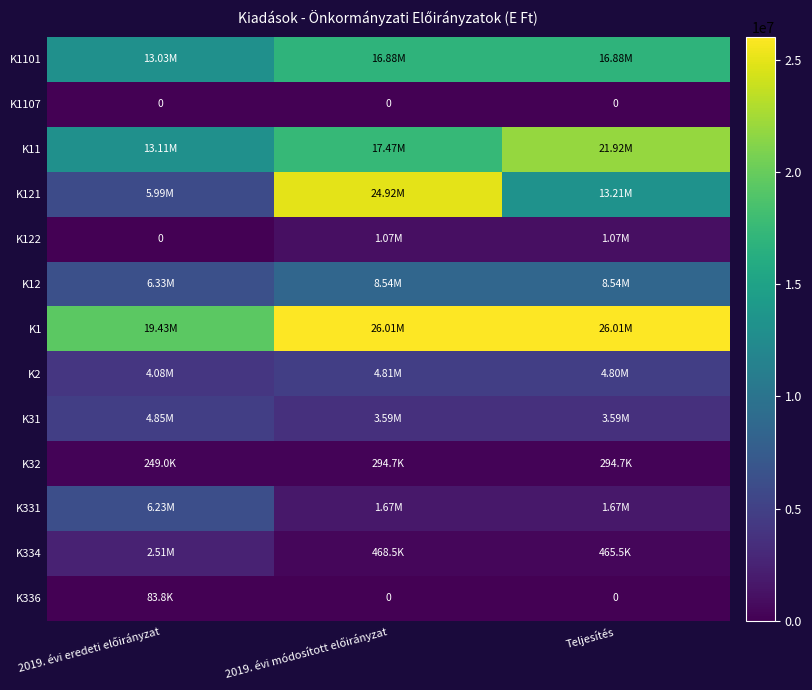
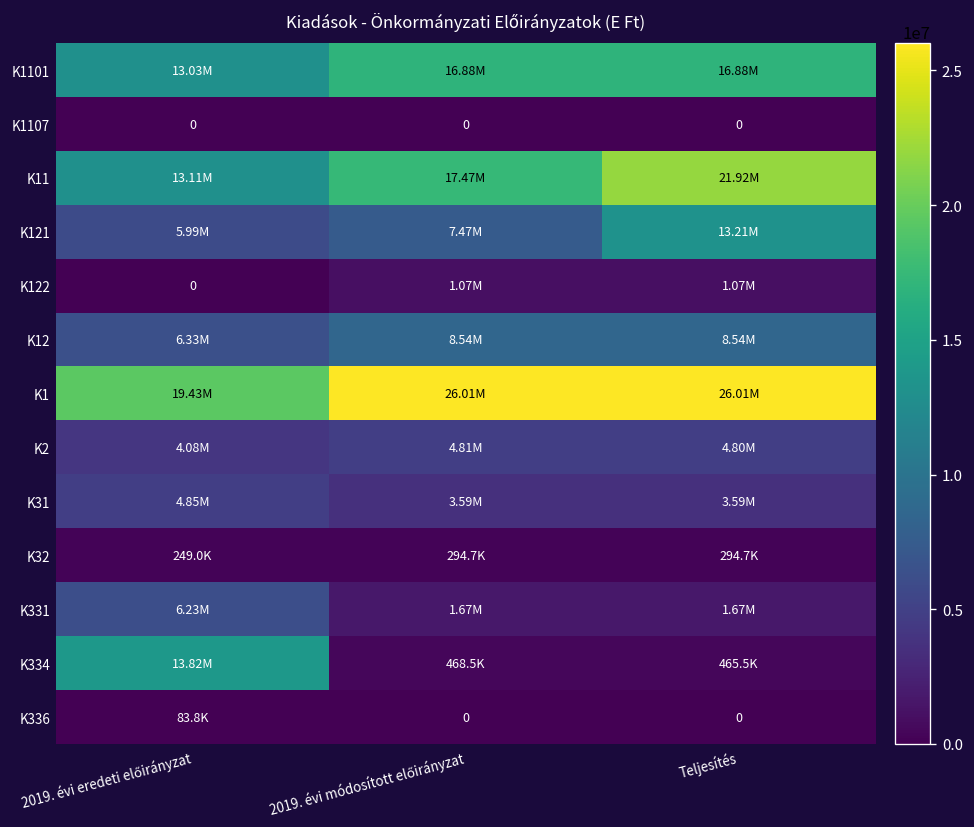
  {
    "K1101": {
      "2019. évi eredeti előirányzat": "13.03M",
      "2019. évi módosított előirányzat": "16.88M",
      "Teljesítés": "16.88M"
    },
    "K1107": {
      "2019. évi eredeti előirányzat": "0",
      "2019. évi módosított előirányzat": "0",
      "Teljesítés": "0"
    },
    "K11": {
      "2019. évi eredeti előirányzat": "13.11M",
      "2019. évi módosított előirányzat": "17.47M",
      "Teljesítés": "21.92M"
    },
    "K121": {
      "2019. évi eredeti előirányzat": "5.99M",
-     "2019. évi módosított előirányzat": "24.92M",
+     "2019. évi módosított előirányzat": "7.47M",
      "Teljesítés": "13.21M"
    },
    "K122": {
      "2019. évi eredeti előirányzat": "0",
      "2019. évi módosított előirányzat": "1.07M",
      "Teljesítés": "1.07M"
    },
    "K12": {
      "2019. évi eredeti előirányzat": "6.33M",
      "2019. évi módosított előirányzat": "8.54M",
      "Teljesítés": "8.54M"
    },
    "K1": {
      "2019. évi eredeti előirányzat": "19.43M",
      "2019. évi módosított előirányzat": "26.01M",
      "Teljesítés": "26.01M"
    },
    "K2": {
      "2019. évi eredeti előirányzat": "4.08M",
      "2019. évi módosított előirányzat": "4.81M",
      "Teljesítés": "4.80M"
    },
    "K31": {
      "2019. évi eredeti előirányzat": "4.85M",
      "2019. évi módosított előirányzat": "3.59M",
      "Teljesítés": "3.59M"
    },
    "K32": {
      "2019. évi eredeti előirányzat": "249.0K",
      "2019. évi módosított előirányzat": "294.7K",
      "Teljesítés": "294.7K"
    },
    "K331": {
      "2019. évi eredeti előirányzat": "6.23M",
      "2019. évi módosított előirányzat": "1.67M",
      "Teljesítés": "1.67M"
    },
    "K334": {
-     "2019. évi eredeti előirányzat": "2.51M",
+     "2019. évi eredeti előirányzat": "13.82M",
      "2019. évi módosított előirányzat": "468.5K",
      "Teljesítés": "465.5K"
    },
    "K336": {
      "2019. évi eredeti előirányzat": "83.8K",
      "2019. évi módosított előirányzat": "0",
      "Teljesítés": "0"
    }
  }
